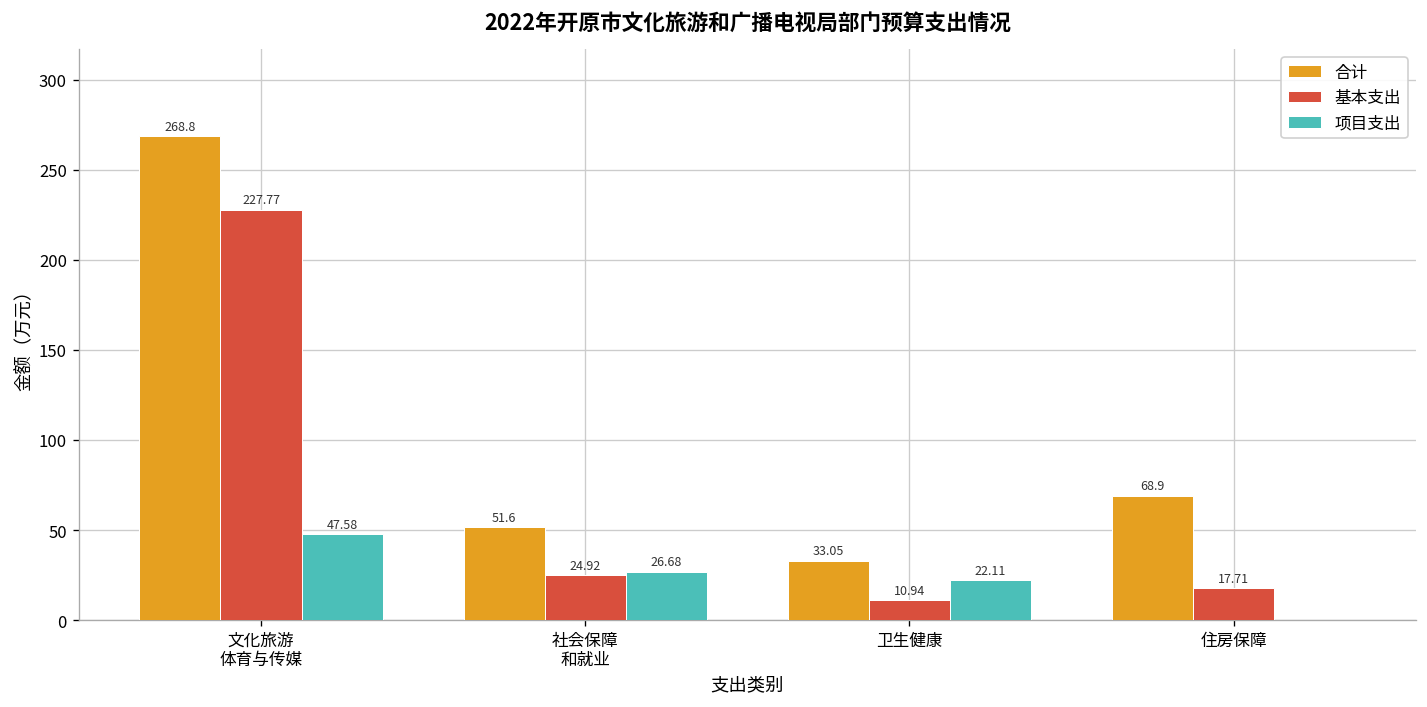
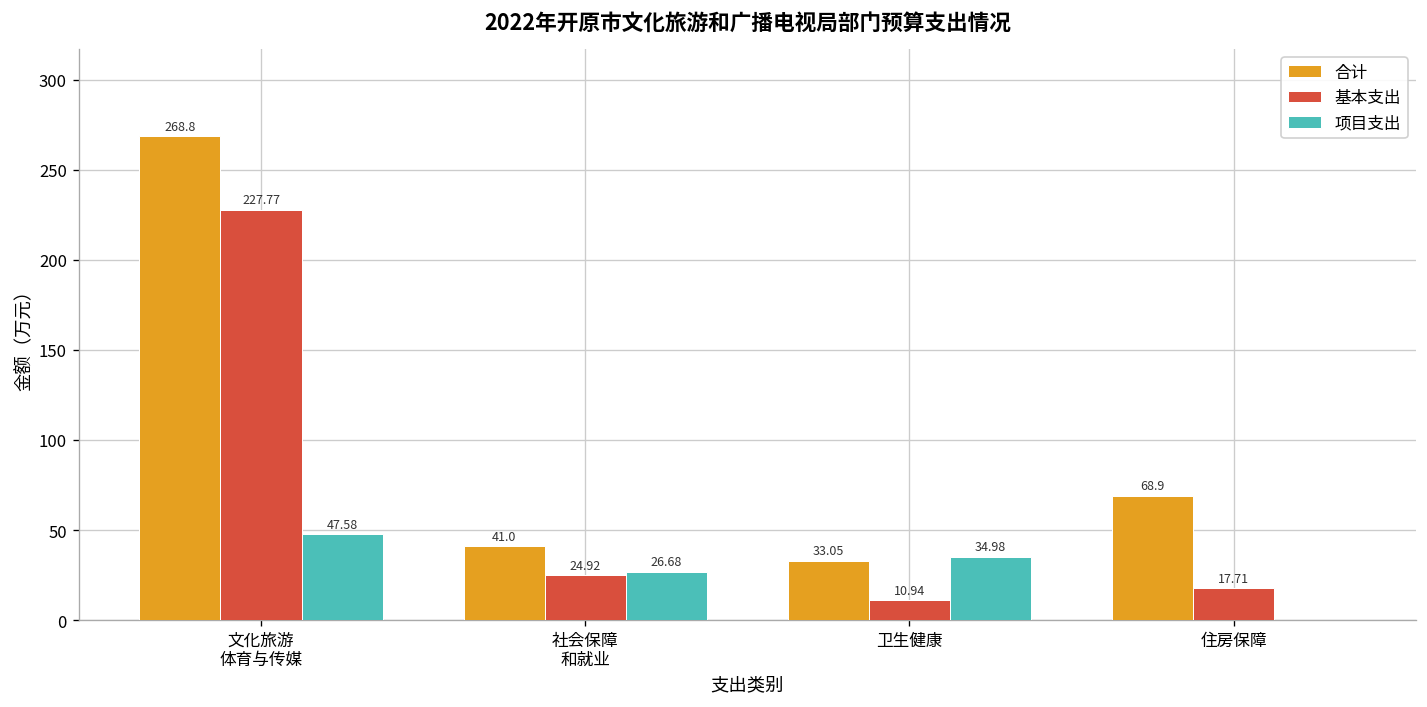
  {
    "合计": {
      "文化旅游 体育与传媒": 268.8,
-     "社会保障 和就业": 51.6,
+     "社会保障 和就业": 41.0,
      "卫生健康": 33.05,
      "住房保障": 68.9
    },
    "基本支出": {
      "文化旅游 体育与传媒": 227.77,
      "社会保障 和就业": 24.92,
      "卫生健康": 10.94,
      "住房保障": 17.71
    },
    "项目支出": {
      "文化旅游 体育与传媒": 47.58,
      "社会保障 和就业": 26.68,
-     "卫生健康": 22.11
+     "卫生健康": 34.98
    }
  }
